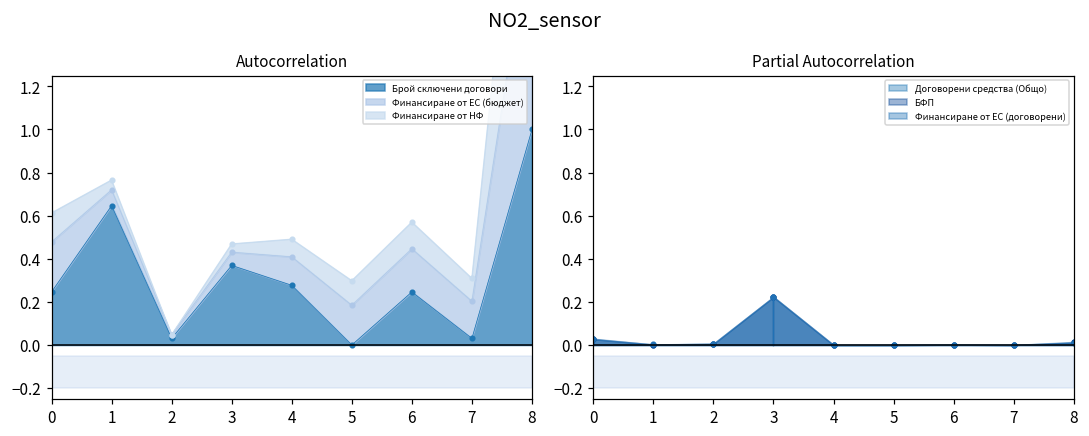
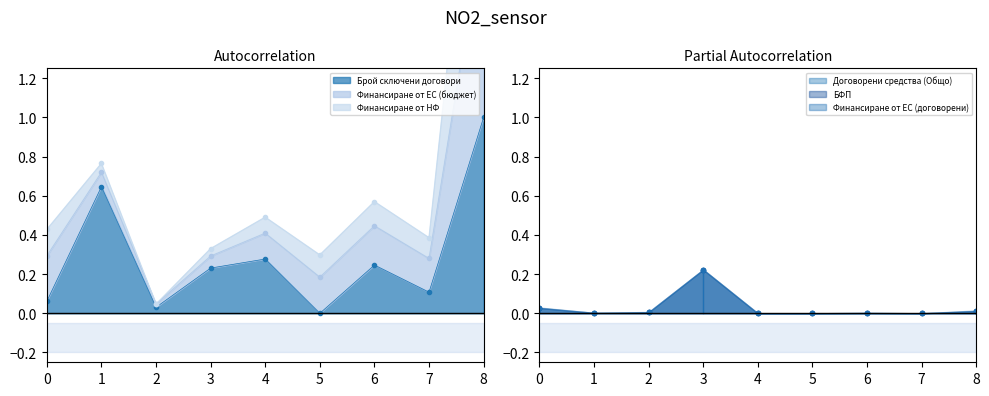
  {
    "Autocorrelation": {
      "Брой сключени договори": {
-       "0": 0.25,
+       "0": 0.06,
        "1": 0.65,
        "2": 0.03,
-       "3": 0.37,
+       "3": 0.23,
        "4": 0.28,
        "5": 0.00,
        "6": 0.25,
-       "7": 0.03,
+       "7": 0.11,
        "8": 1.00
      }
    }
  }
